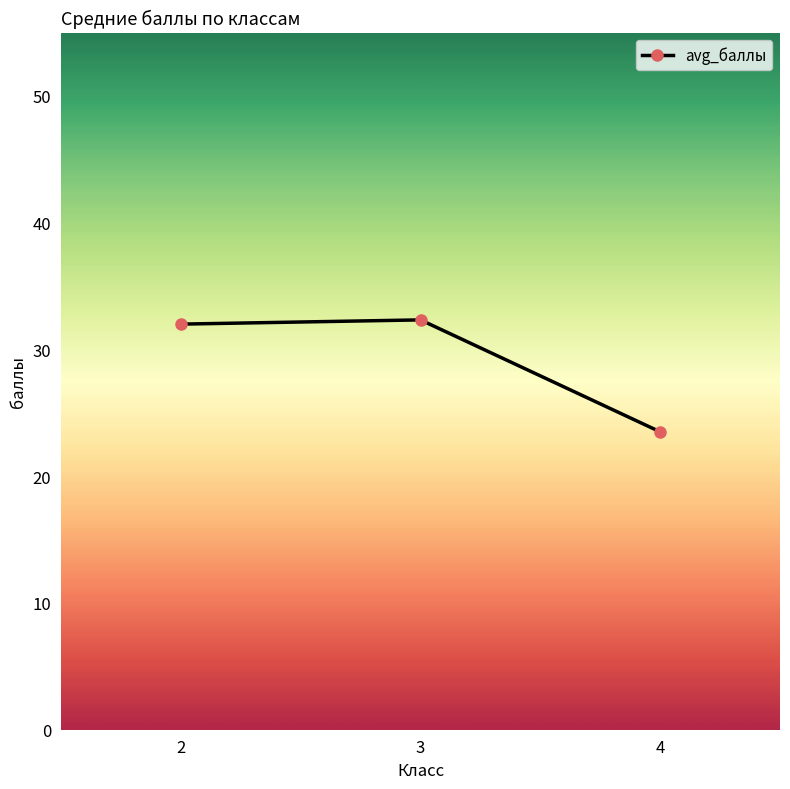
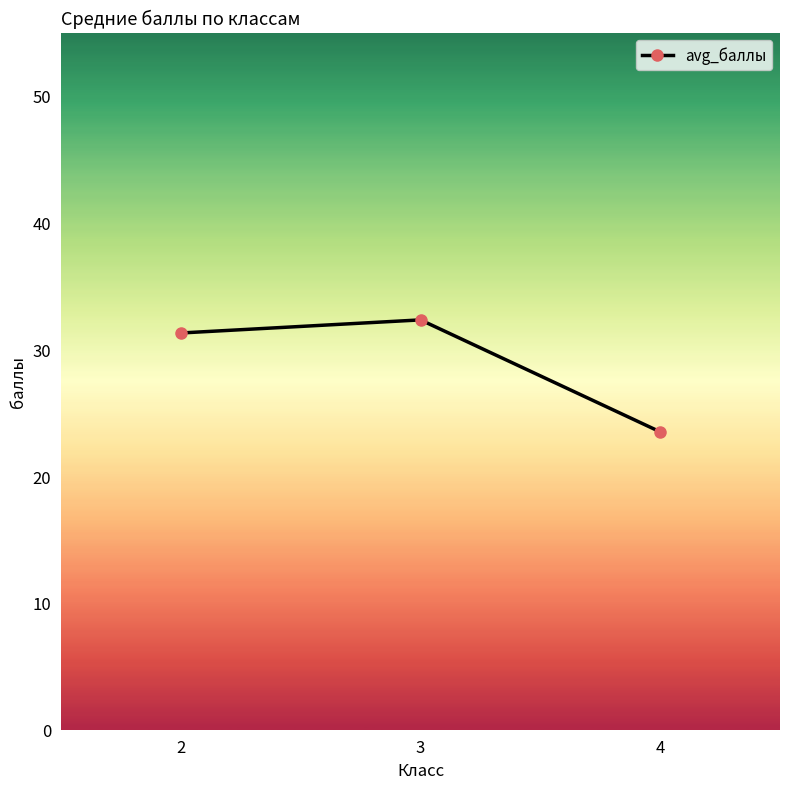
  {
-   "2": 32.0,
+   "2": 31.3,
    "3": 32.3,
    "4": 23.5
  }
